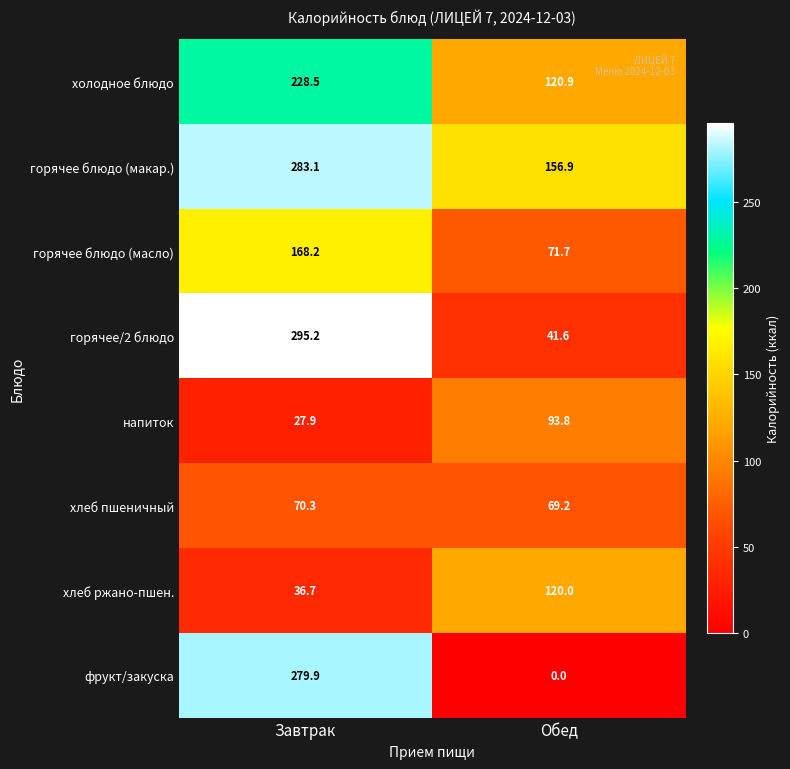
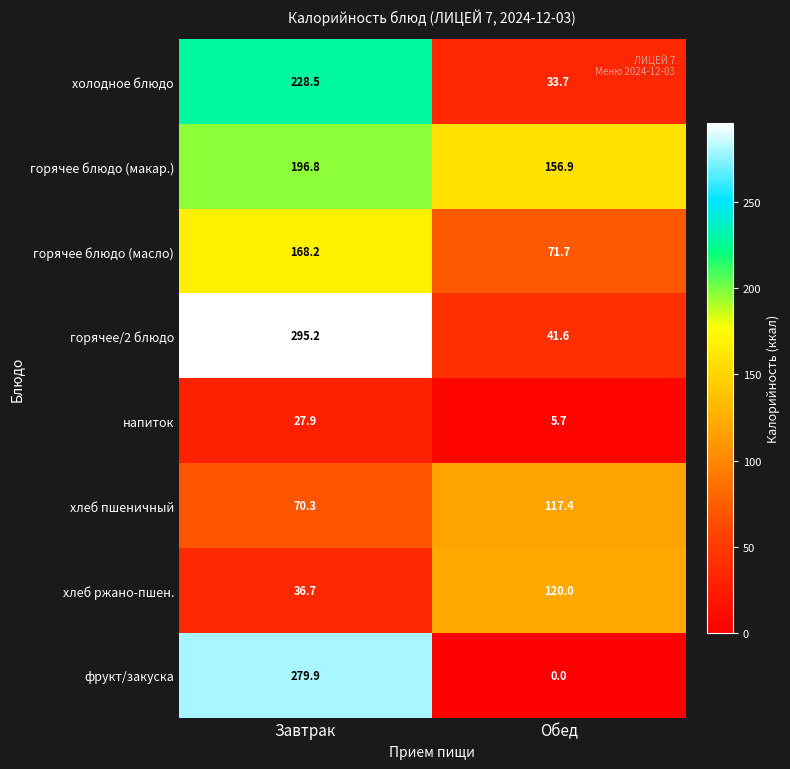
  {
    "холодное блюдо": {
      "Завтрак": 228.5,
-     "Обед": 120.9
+     "Обед": 33.7
    },
    "горячее блюдо (макар.)": {
-     "Завтрак": 283.1,
+     "Завтрак": 196.8,
      "Обед": 156.9
    },
    "горячее блюдо (масло)": {
      "Завтрак": 168.2,
      "Обед": 71.7
    },
    "горячее/2 блюдо": {
      "Завтрак": 295.2,
      "Обед": 41.6
    },
    "напиток": {
      "Завтрак": 27.9,
-     "Обед": 93.8
+     "Обед": 5.7
    },
    "хлеб пшеничный": {
      "Завтрак": 70.3,
-     "Обед": 69.2
+     "Обед": 117.4
    },
    "хлеб ржано-пшен.": {
      "Завтрак": 36.7,
      "Обед": 120.0
    },
    "фрукт/закуска": {
      "Завтрак": 279.9,
      "Обед": 0.0
    }
  }
